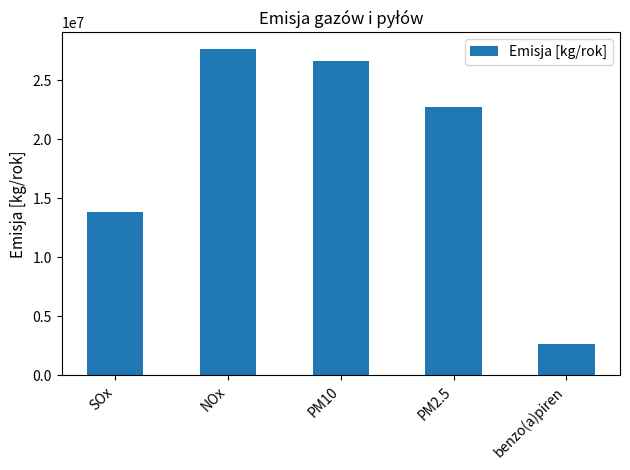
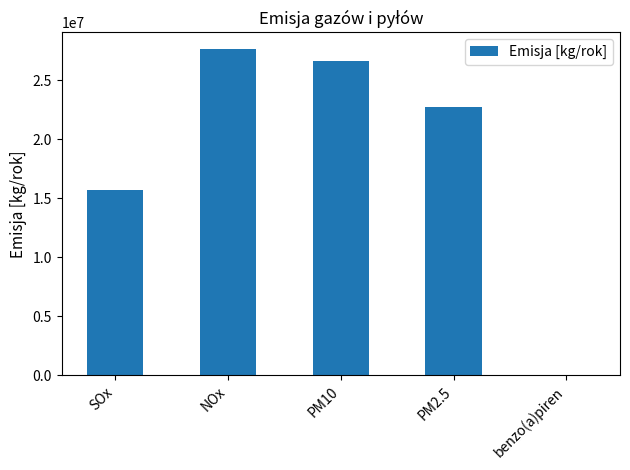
  {
-   "SOx": 13900000,
+   "SOx": 15700000,
    "NOx": 27600000,
    "PM10": 26600000,
    "PM2.5": 22700000,
-   "benzo(a)piren": 2600000
+   "benzo(a)piren": 0
  }
